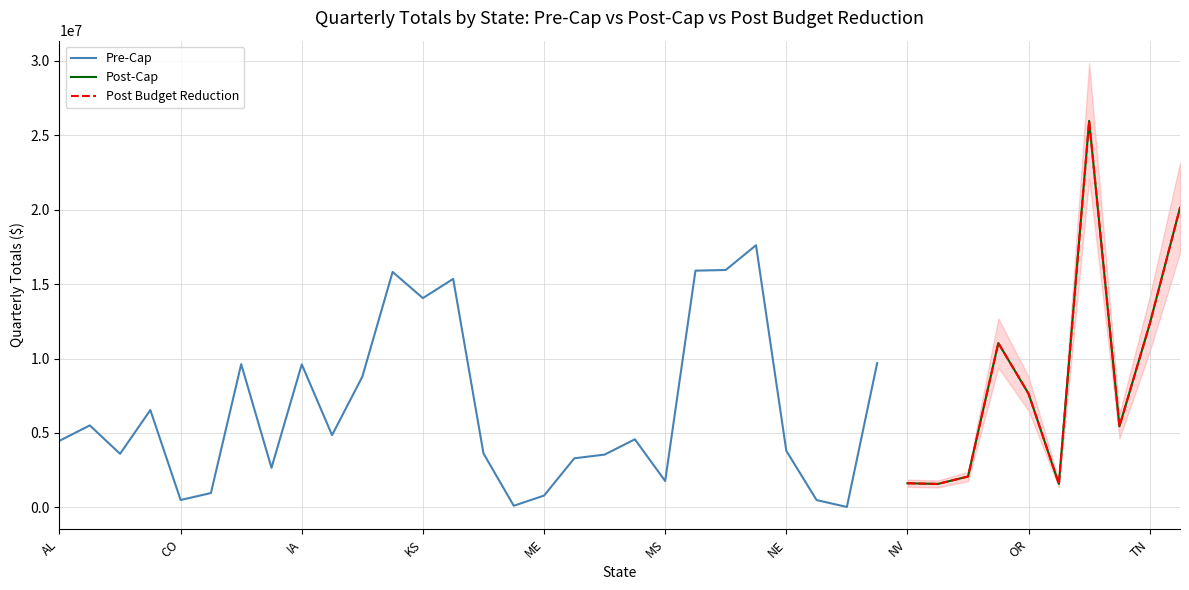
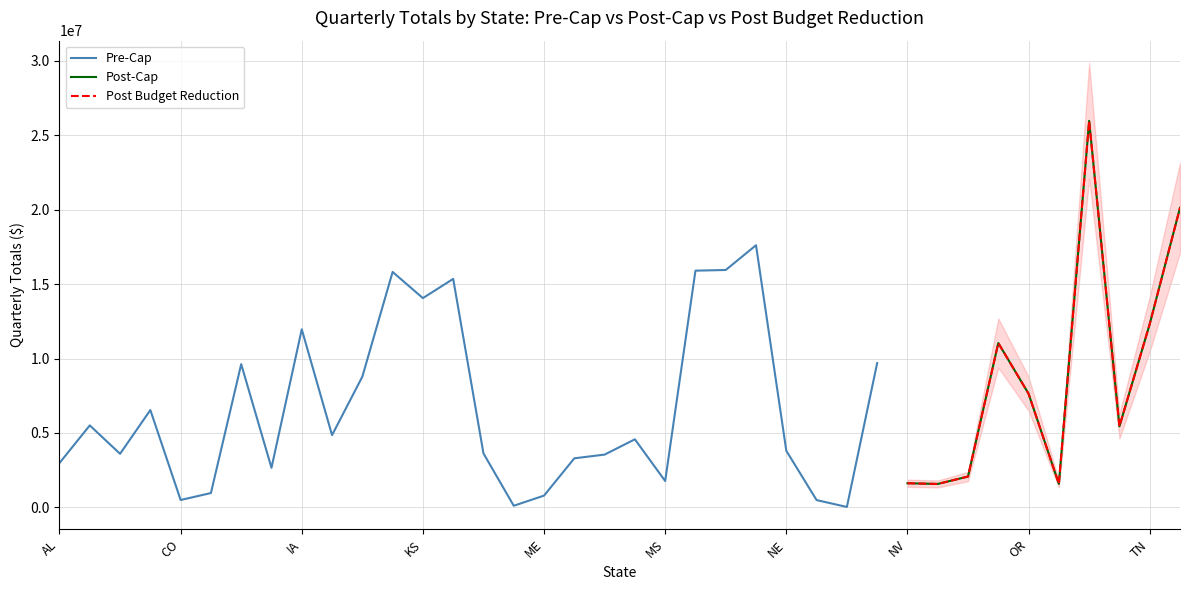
  {
    "Pre-Cap": {
-     "AL": 4500000,
+     "AL": 3000000,
      "CO": 500000,
-     "IA": 9600000,
+     "IA": 12000000,
      "KS": 14100000,
      "ME": 800000,
      "MS": 1800000,
      "NE": 3800000
    }
  }
